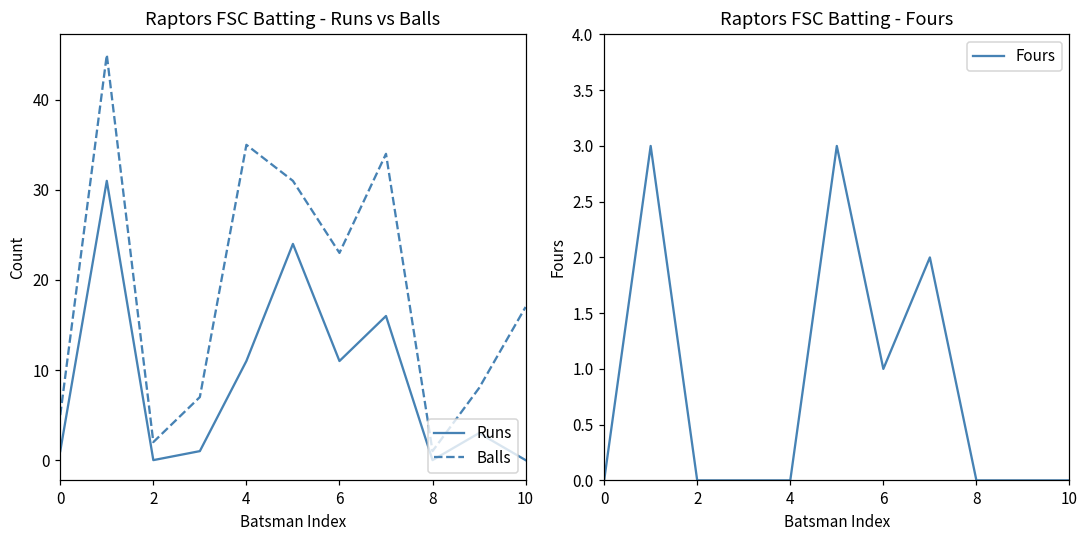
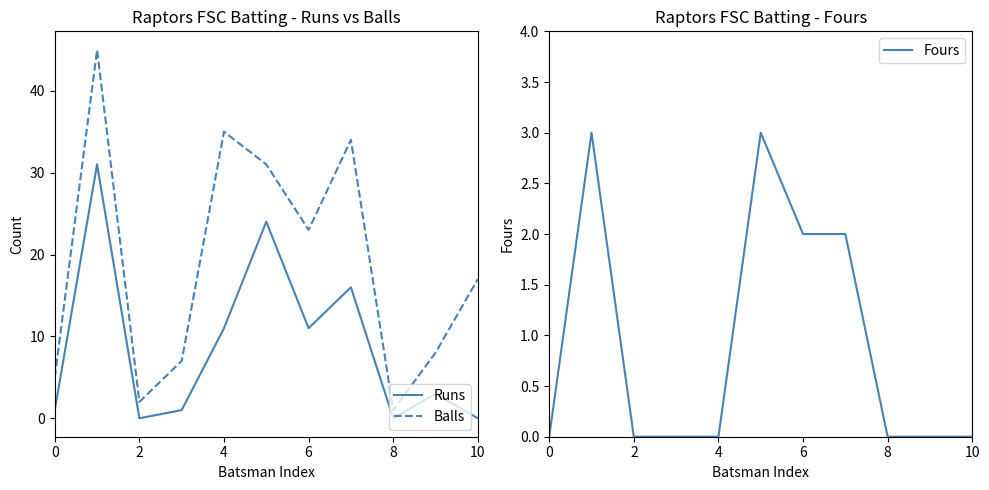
  {
    "Raptors FSC Batting - Fours": {
      "0": 0,
      "2": 0,
      "4": 0,
-     "6": 1,
+     "6": 2,
      "8": 0,
      "10": 0
    }
  }
